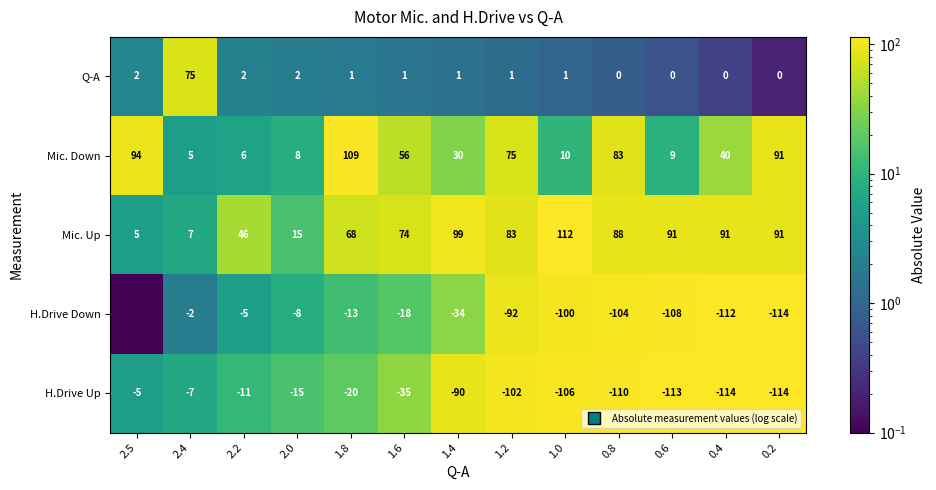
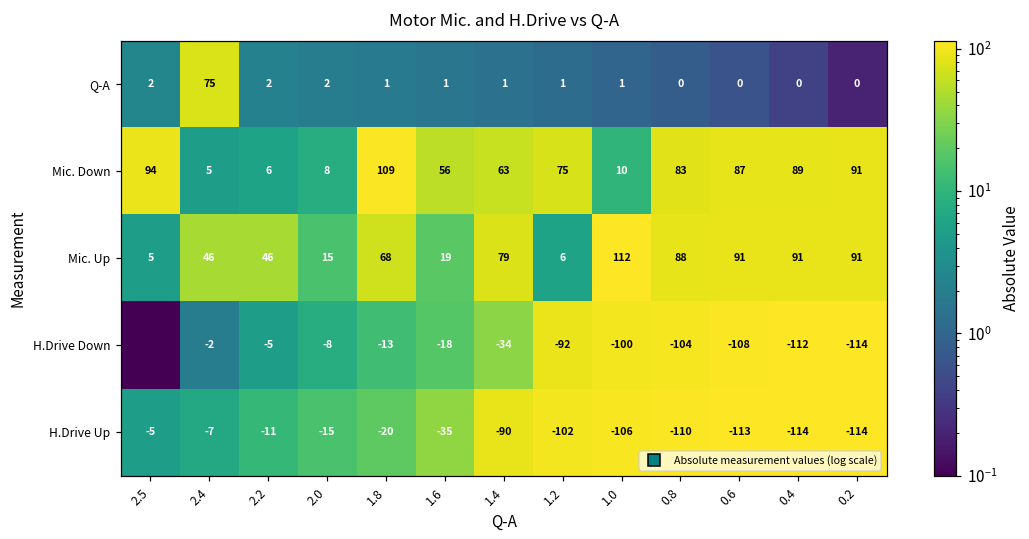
  {
    "Q-A": {
      "2.5": 2,
      "2.4": 75,
      "2.2": 2,
      "2.0": 2,
      "1.8": 1,
      "1.6": 1,
      "1.4": 1,
      "1.2": 1,
      "1.0": 1,
      "0.8": 0,
      "0.6": 0,
      "0.4": 0,
      "0.2": 0
    },
    "Mic. Down": {
      "2.5": 94,
      "2.4": 5,
      "2.2": 6,
      "2.0": 8,
      "1.8": 109,
      "1.6": 56,
-     "1.4": 30,
+     "1.4": 63,
      "1.2": 75,
      "1.0": 10,
      "0.8": 83,
-     "0.6": 9,
-     "0.4": 40,
+     "0.6": 87,
+     "0.4": 89,
      "0.2": 91
    },
    "Mic. Up": {
      "2.5": 5,
-     "2.4": 7,
+     "2.4": 46,
      "2.2": 46,
      "2.0": 15,
      "1.8": 68,
-     "1.6": 74,
-     "1.4": 99,
-     "1.2": 83,
+     "1.6": 19,
+     "1.4": 79,
+     "1.2": 6,
      "1.0": 112,
      "0.8": 88,
      "0.6": 91,
      "0.4": 91,
      "0.2": 91
    },
    "H.Drive Down": {
      "2.4": -2,
      "2.2": -5,
      "2.0": -8,
      "1.8": -13,
      "1.6": -18,
      "1.4": -34,
      "1.2": -92,
      "1.0": -100,
      "0.8": -104,
      "0.6": -108,
      "0.4": -112,
      "0.2": -114
    },
    "H.Drive Up": {
      "2.5": -5,
      "2.4": -7,
      "2.2": -11,
      "2.0": -15,
      "1.8": -20,
      "1.6": -35,
      "1.4": -90,
      "1.2": -102,
      "1.0": -106,
      "0.8": -110,
      "0.6": -113,
      "0.4": -114,
      "0.2": -114
    }
  }
